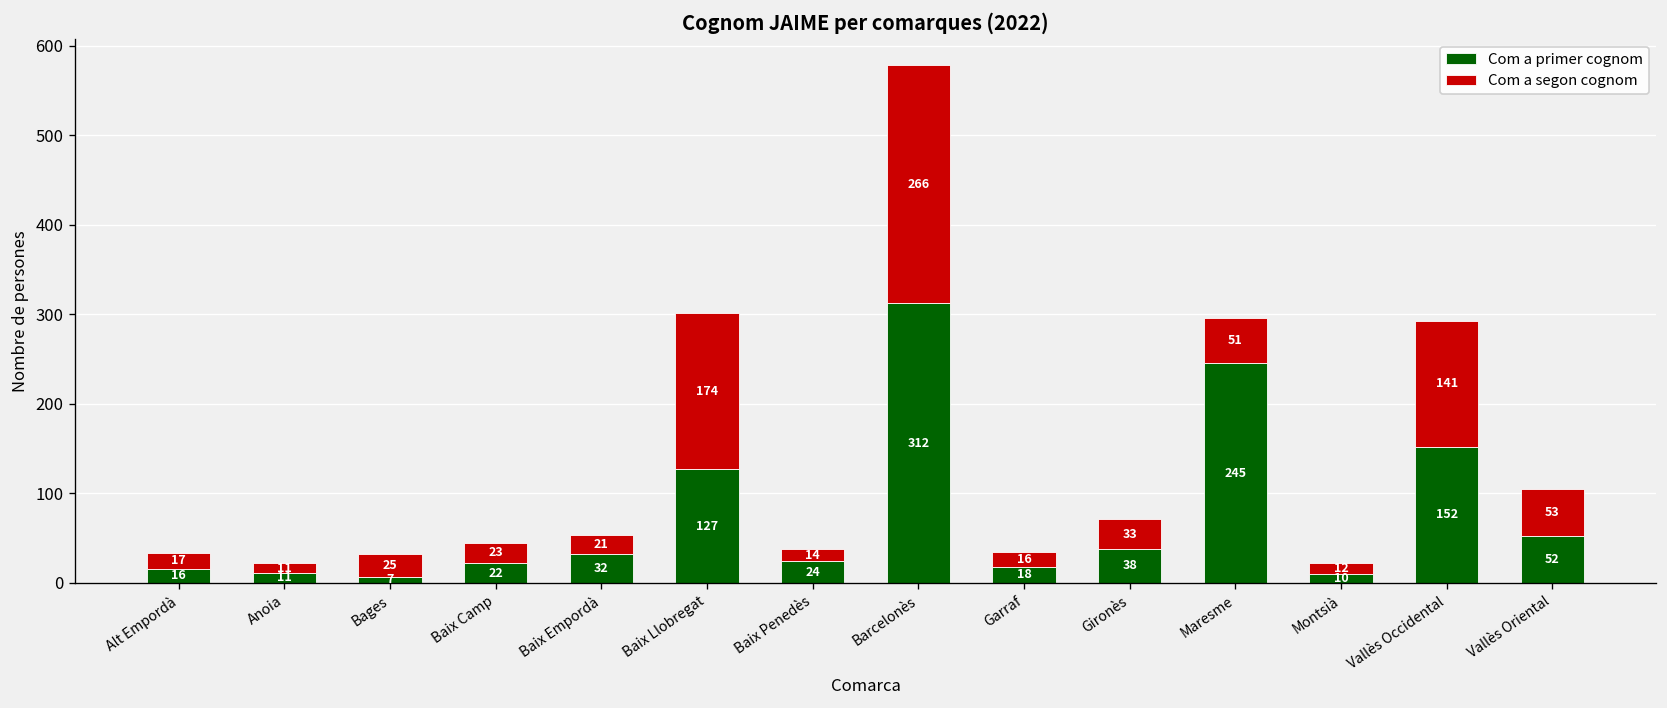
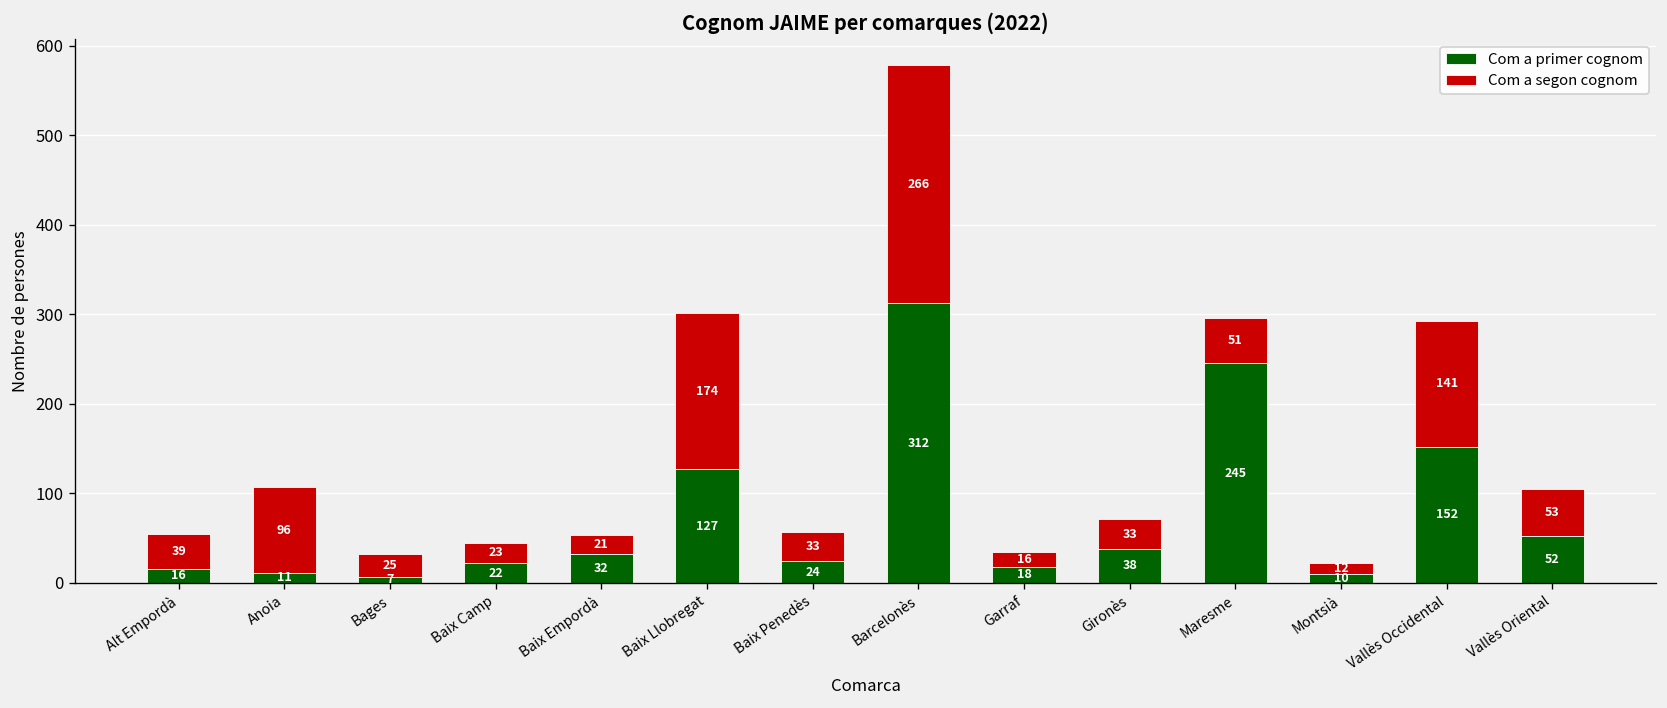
  {
    "Com a primer cognom": {
      "Alt Empordà": 16,
      "Anoia": 11,
      "Bages": 7,
      "Baix Camp": 22,
      "Baix Empordà": 32,
      "Baix Llobregat": 127,
      "Baix Penedès": 24,
      "Barcelonès": 312,
      "Garraf": 18,
      "Gironès": 38,
      "Maresme": 245,
      "Vallès Occidental": 152,
      "Vallès Oriental": 52
    },
    "Com a segon cognom": {
-     "Alt Empordà": 17,
-     "Anoia": 11,
+     "Alt Empordà": 39,
+     "Anoia": 96,
      "Bages": 25,
      "Baix Camp": 23,
      "Baix Empordà": 21,
      "Baix Llobregat": 174,
-     "Baix Penedès": 14,
+     "Baix Penedès": 33,
      "Barcelonès": 266,
      "Garraf": 16,
      "Gironès": 33,
      "Maresme": 51,
      "Vallès Occidental": 141,
      "Vallès Oriental": 53
    }
  }
